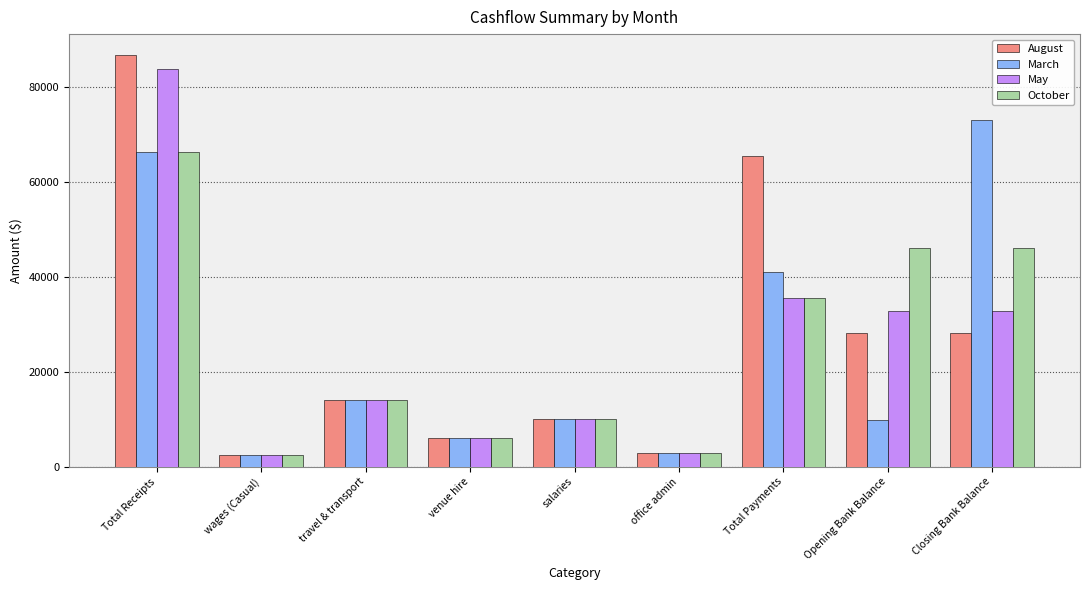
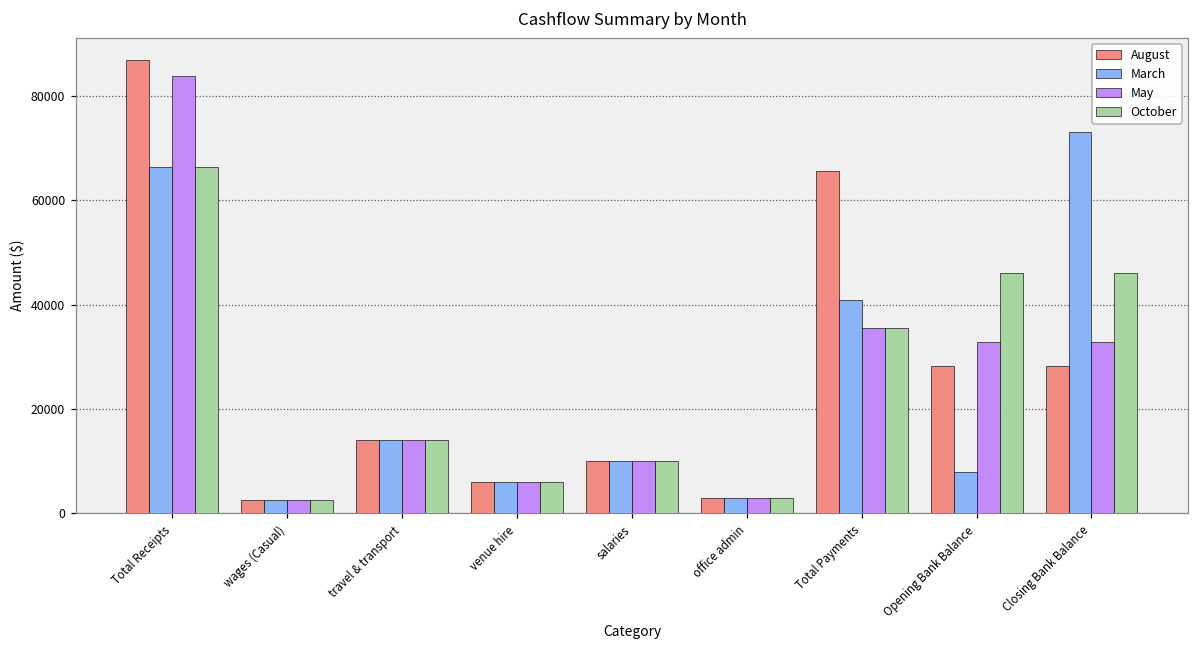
  {
    "August": {
      "Total Receipts": 87000,
      "wages (Casual)": 3000,
      "travel & transport": 14000,
      "venue hire": 6000,
      "salaries": 10000,
      "office admin": 3000,
      "Total Payments": 66000,
      "Opening Bank Balance": 28000,
      "Closing Bank Balance": 28000
    },
    "March": {
      "Total Receipts": 66000,
      "wages (Casual)": 3000,
      "travel & transport": 14000,
      "venue hire": 6000,
      "salaries": 10000,
      "office admin": 3000,
      "Total Payments": 41000,
-     "Opening Bank Balance": 10000,
+     "Opening Bank Balance": 8000,
      "Closing Bank Balance": 73000
    },
    "May": {
      "Total Receipts": 84000,
      "wages (Casual)": 3000,
      "travel & transport": 14000,
      "venue hire": 6000,
      "salaries": 10000,
      "office admin": 3000,
      "Total Payments": 36000,
      "Opening Bank Balance": 33000,
      "Closing Bank Balance": 33000
    },
    "October": {
      "Total Receipts": 66000,
      "wages (Casual)": 3000,
      "travel & transport": 14000,
      "venue hire": 6000,
      "salaries": 10000,
      "office admin": 3000,
      "Total Payments": 36000,
      "Opening Bank Balance": 46000,
      "Closing Bank Balance": 46000
    }
  }
